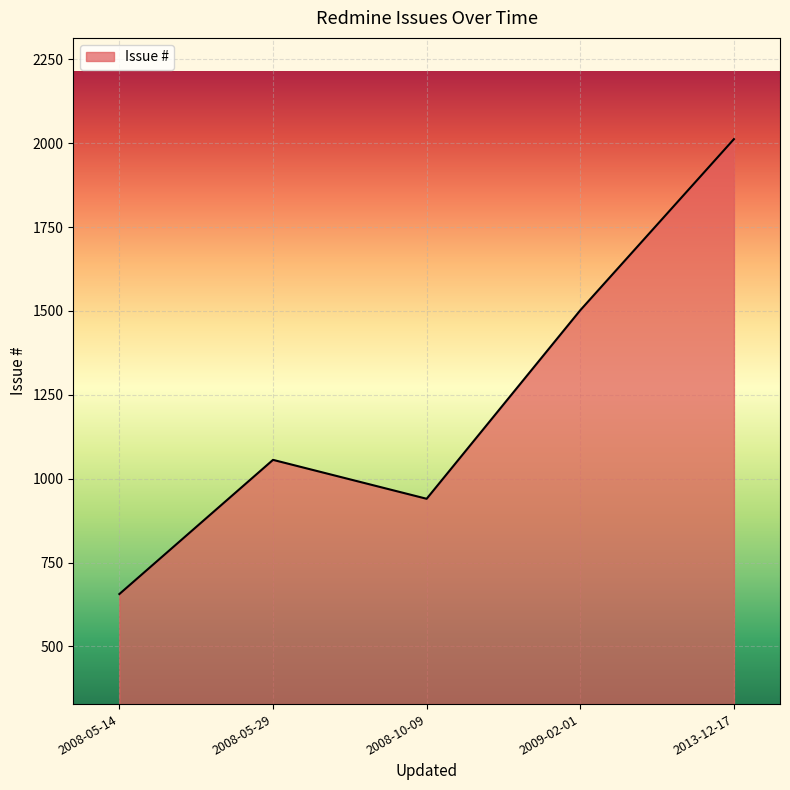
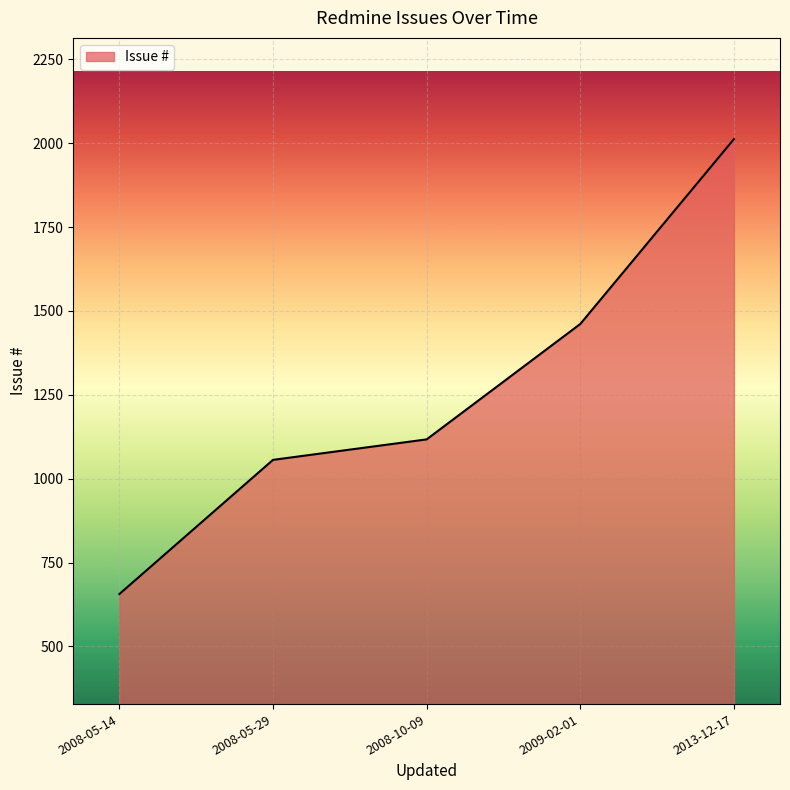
  {
    "2008-05-14": 660,
    "2008-05-29": 1060,
-   "2008-10-09": 940,
-   "2009-02-01": 1500,
+   "2008-10-09": 1120,
+   "2009-02-01": 1460,
    "2013-12-17": 2010
  }
